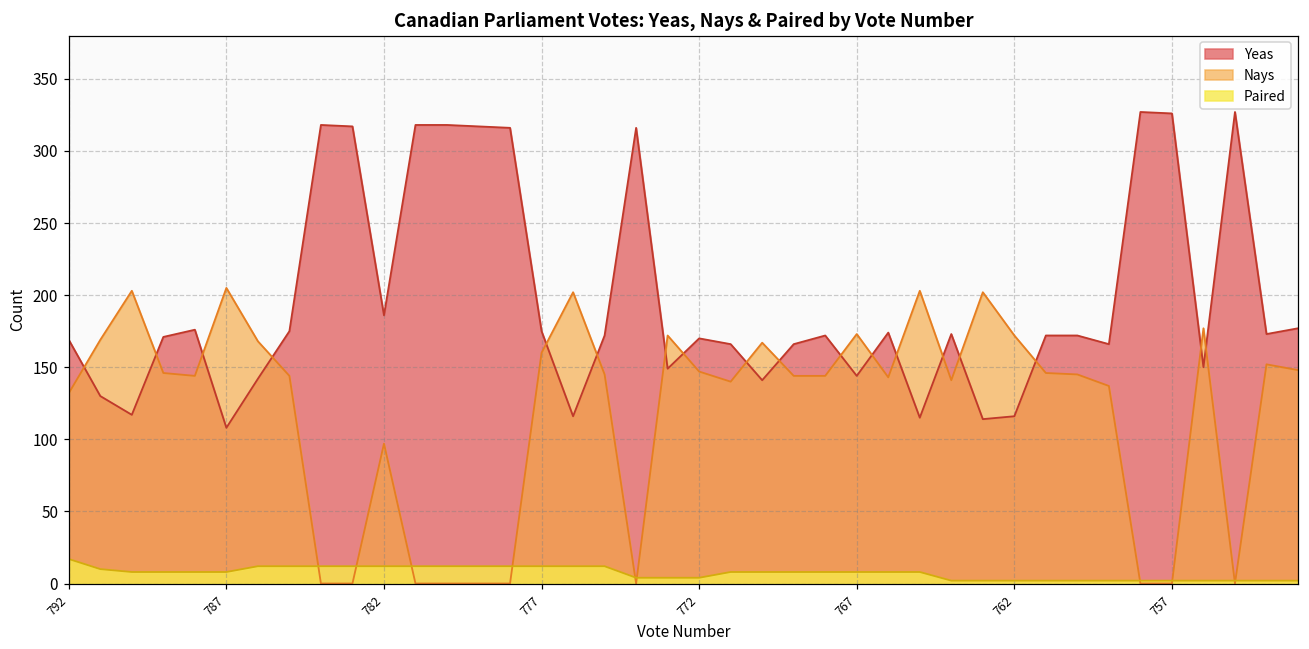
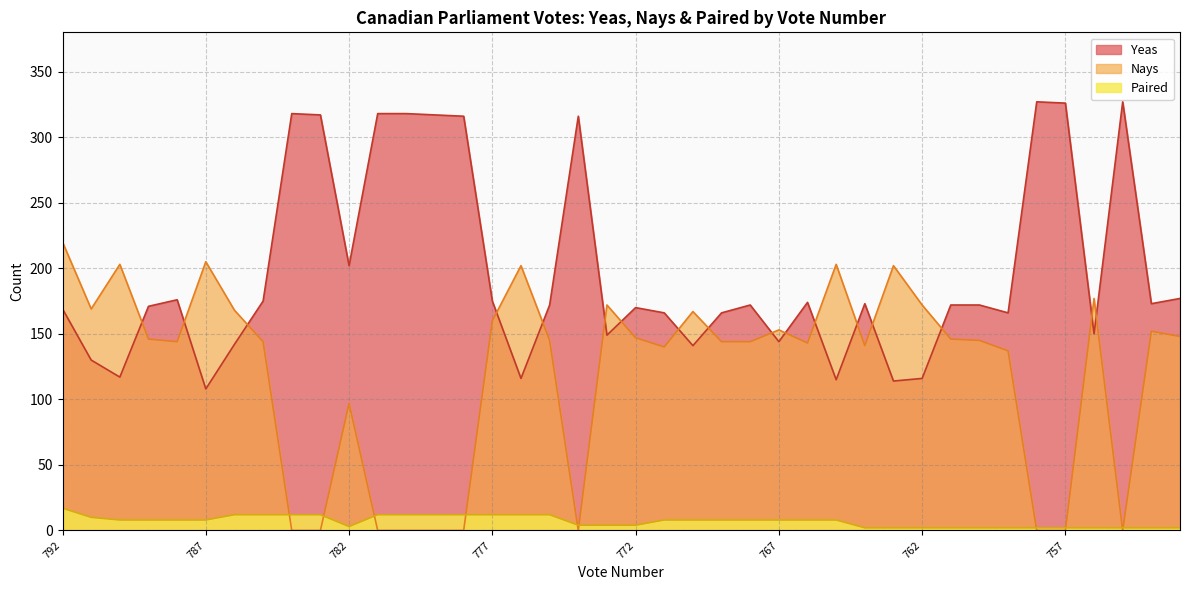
  {
    "Yeas": {
      "792": 169,
      "787": 108,
-     "782": 186,
+     "782": 202,
      "777": 175,
      "772": 170,
      "767": 144,
      "762": 116,
      "757": 326
    },
    "Nays": {
-     "792": 132,
+     "792": 220,
      "787": 205,
      "782": 97,
      "777": 160,
      "772": 147,
-     "767": 173,
+     "767": 153,
      "762": 172,
      "757": 0
    },
    "Paired": {
      "792": 17,
      "787": 8,
-     "782": 12,
+     "782": 3,
      "777": 12,
      "772": 4,
      "767": 8,
      "762": 2,
      "757": 2
    }
  }
